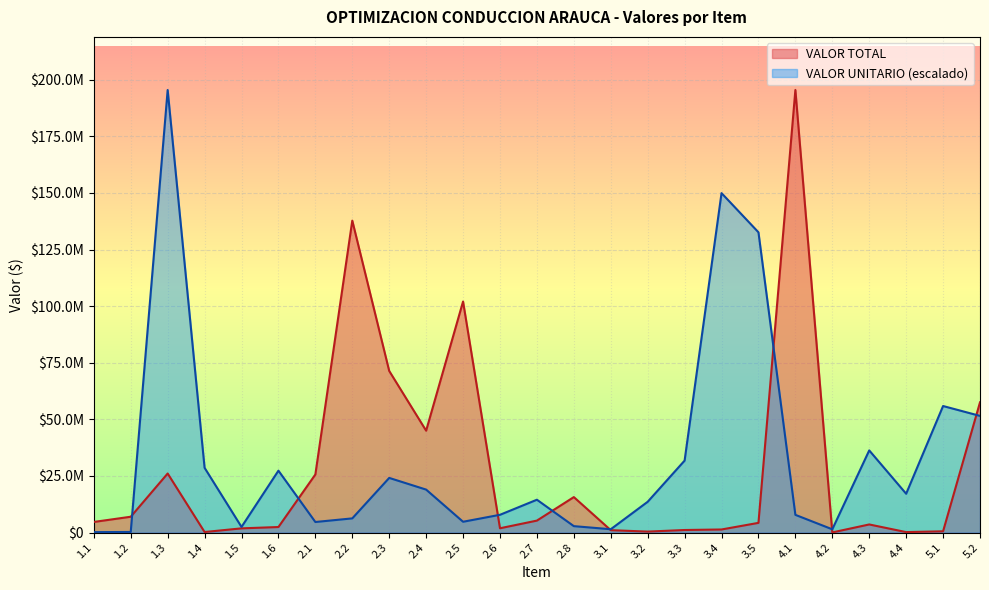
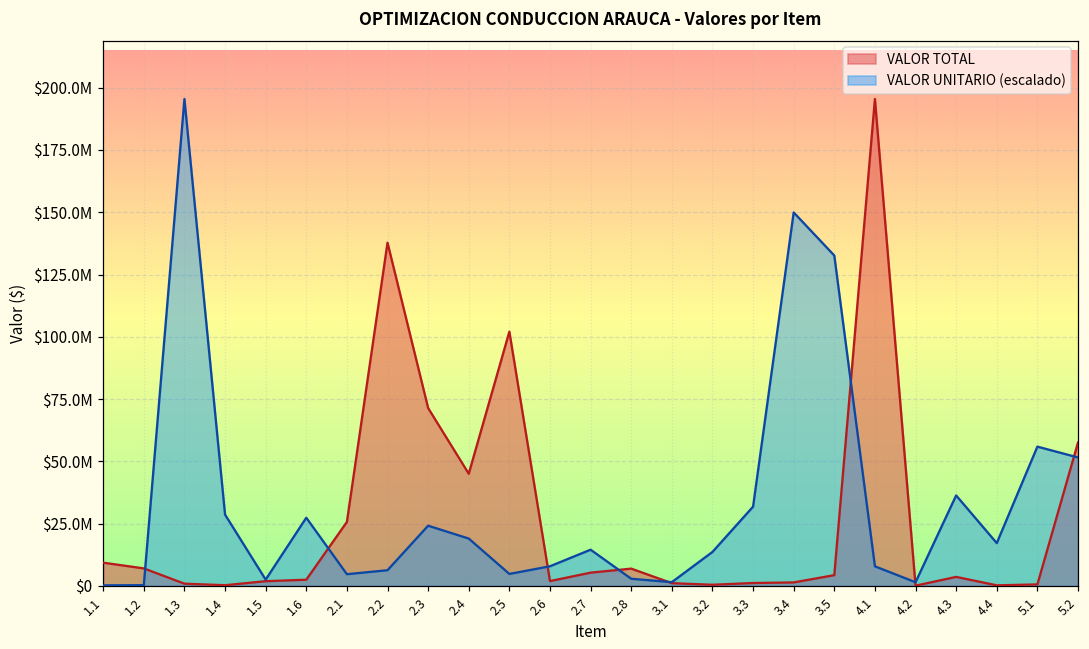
  {
    "VALOR TOTAL": {
-     "1.1": "$5000000",
+     "1.1": "$9000000",
      "1.2": "$7000000",
-     "1.3": "$26000000",
+     "1.3": "$1000000",
      "1.4": "$0",
      "1.6": "$2000000",
      "2.1": "$26000000",
      "2.2": "$138000000",
      "2.3": "$71000000",
      "2.4": "$45000000",
      "2.5": "$102000000",
      "2.6": "$2000000",
      "2.7": "$5000000",
-     "2.8": "$16000000",
+     "2.8": "$7000000",
      "3.2": "$0",
      "3.3": "$1000000",
      "3.4": "$1000000",
      "3.5": "$4000000",
      "4.1": "$195000000",
      "4.2": "$0",
      "4.3": "$4000000",
      "4.4": "$0",
      "5.1": "$1000000",
      "5.2": "$58000000"
    },
    "VALOR UNITARIO (escalado)": {
      "1.1": "$0",
      "1.2": "$0",
      "1.3": "$195000000",
      "1.4": "$29000000",
      "1.6": "$27000000",
      "2.1": "$5000000",
      "2.2": "$6000000",
      "2.3": "$24000000",
      "2.4": "$19000000",
      "2.5": "$5000000",
      "2.6": "$8000000",
      "2.7": "$15000000",
      "2.8": "$3000000",
      "3.2": "$14000000",
      "3.3": "$32000000",
      "3.4": "$150000000",
      "3.5": "$133000000",
      "4.1": "$8000000",
      "4.2": "$1000000",
      "4.3": "$36000000",
      "4.4": "$17000000",
      "5.1": "$56000000",
      "5.2": "$52000000"
    }
  }
